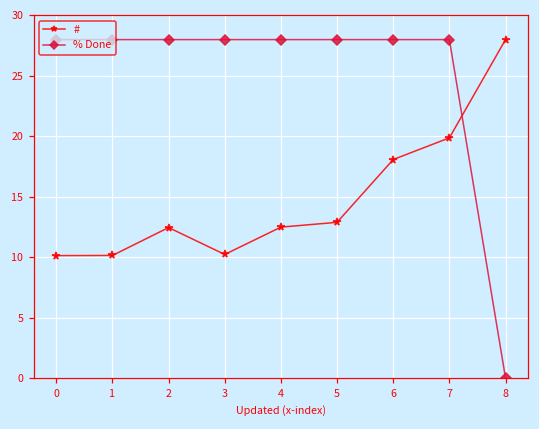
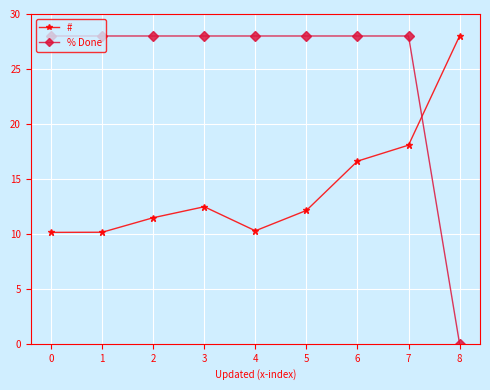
  {
    "#": {
      "0": 10.1,
      "1": 10.1,
-     "2": 12.5,
-     "3": 10.2,
-     "4": 12.5,
-     "5": 12.9,
-     "6": 18.1,
-     "7": 19.9,
+     "2": 11.5,
+     "3": 12.5,
+     "4": 10.3,
+     "5": 12.1,
+     "6": 16.6,
+     "7": 18.1,
      "8": 28.0
    },
    "% Done": {
      "2": 28.0,
      "3": 28.0,
      "4": 28.0,
      "5": 28.0,
      "6": 28.0,
      "7": 28.0,
      "8": 0.0
    }
  }
